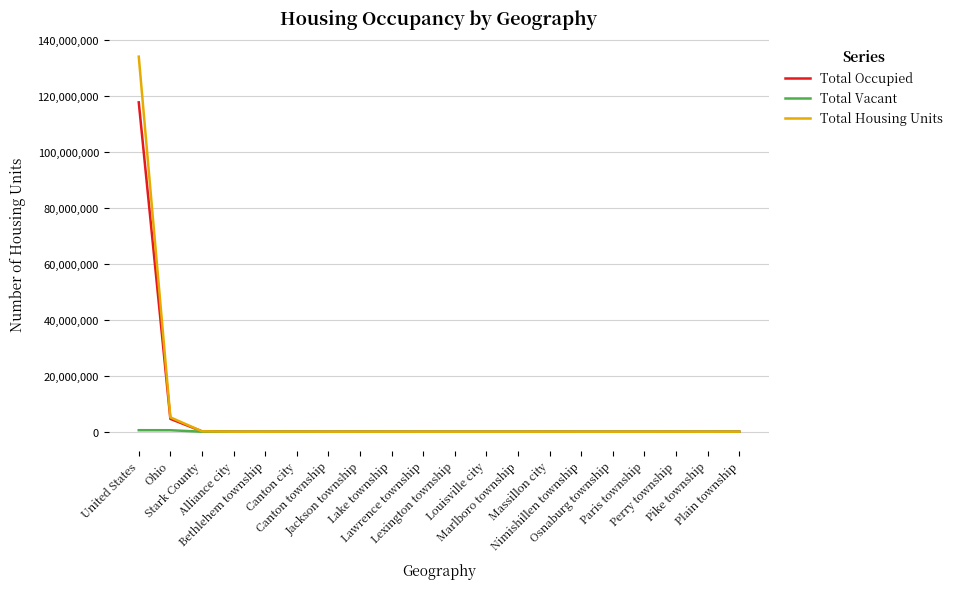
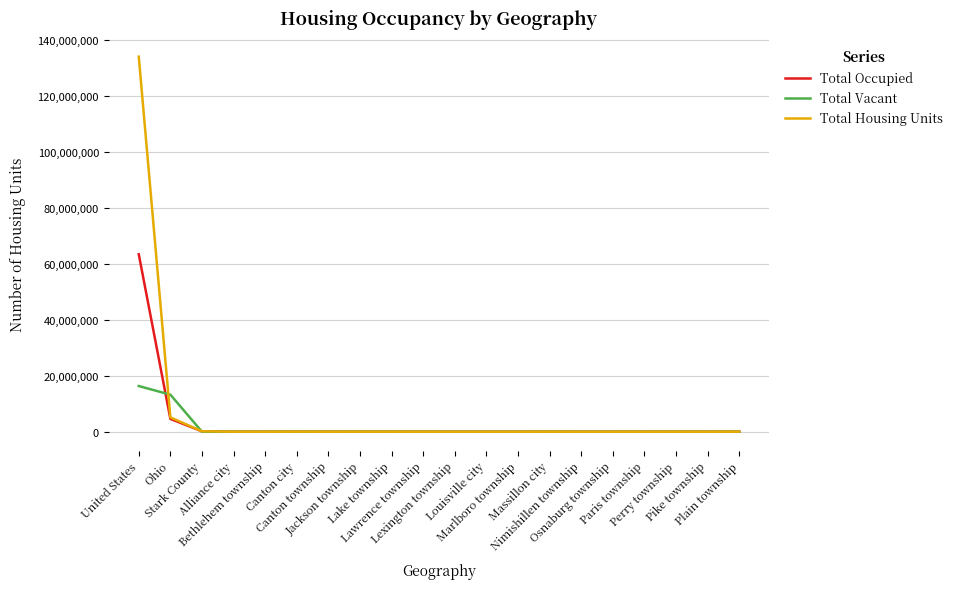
  {
    "Total Occupied": {
-     "United States": "118,000,000"
+     "United States": "63,000,000"
    },
    "Total Vacant": {
-     "United States": "1,000,000",
-     "Ohio": "1,000,000"
+     "United States": "16,000,000",
+     "Ohio": "13,000,000"
    },
    "Total Housing Units": {
      "United States": "134,000,000"
    }
  }
